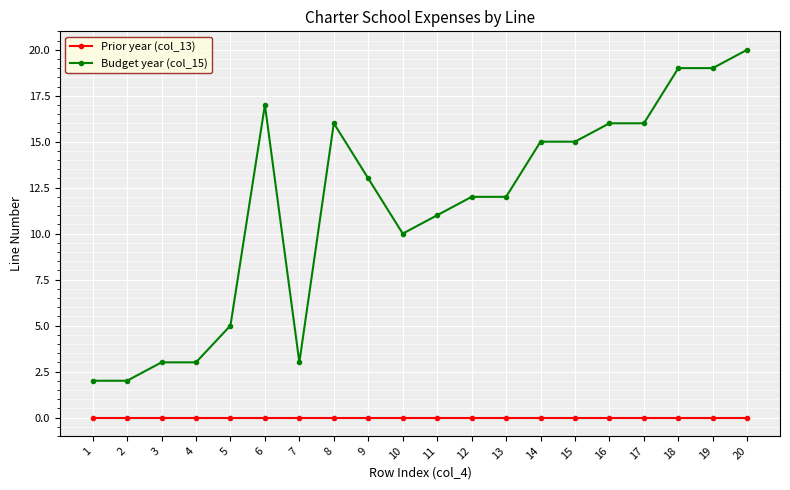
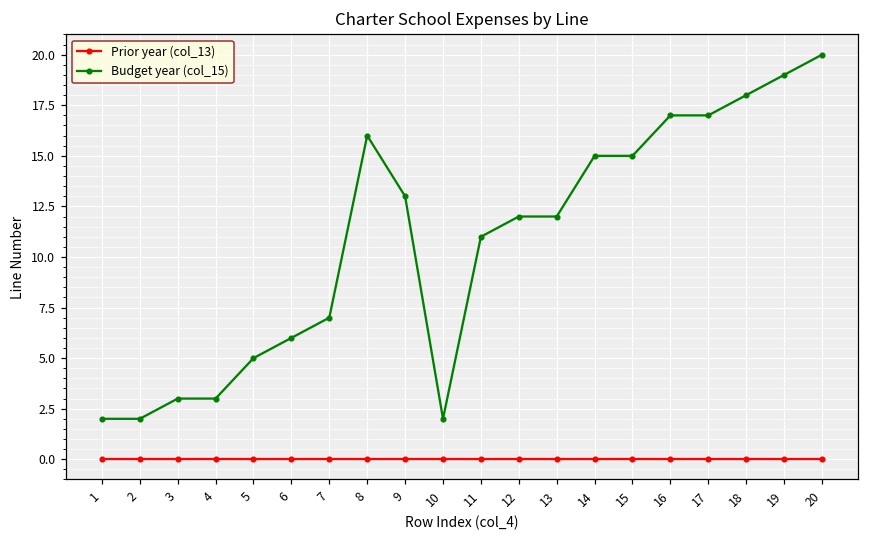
  {
    "Prior year (col_13)": {
      "1": 0,
      "2": 0,
      "3": 0,
      "4": 0,
      "5": 0,
      "6": 0,
      "7": 0,
      "8": 0,
      "9": 0,
      "10": 0,
      "11": 0,
      "12": 0,
      "13": 0,
      "14": 0,
      "15": 0,
      "16": 0,
      "17": 0,
      "18": 0,
      "19": 0,
      "20": 0
    },
    "Budget year (col_15)": {
      "1": 2,
      "2": 2,
      "3": 3,
      "4": 3,
      "5": 5,
-     "6": 17,
-     "7": 3,
+     "6": 6,
+     "7": 7,
      "8": 16,
      "9": 13,
-     "10": 10,
+     "10": 2,
      "11": 11,
      "12": 12,
      "13": 12,
      "14": 15,
      "15": 15,
-     "16": 16,
-     "17": 16,
-     "18": 19,
+     "16": 17,
+     "17": 17,
+     "18": 18,
      "19": 19,
      "20": 20
    }
  }
